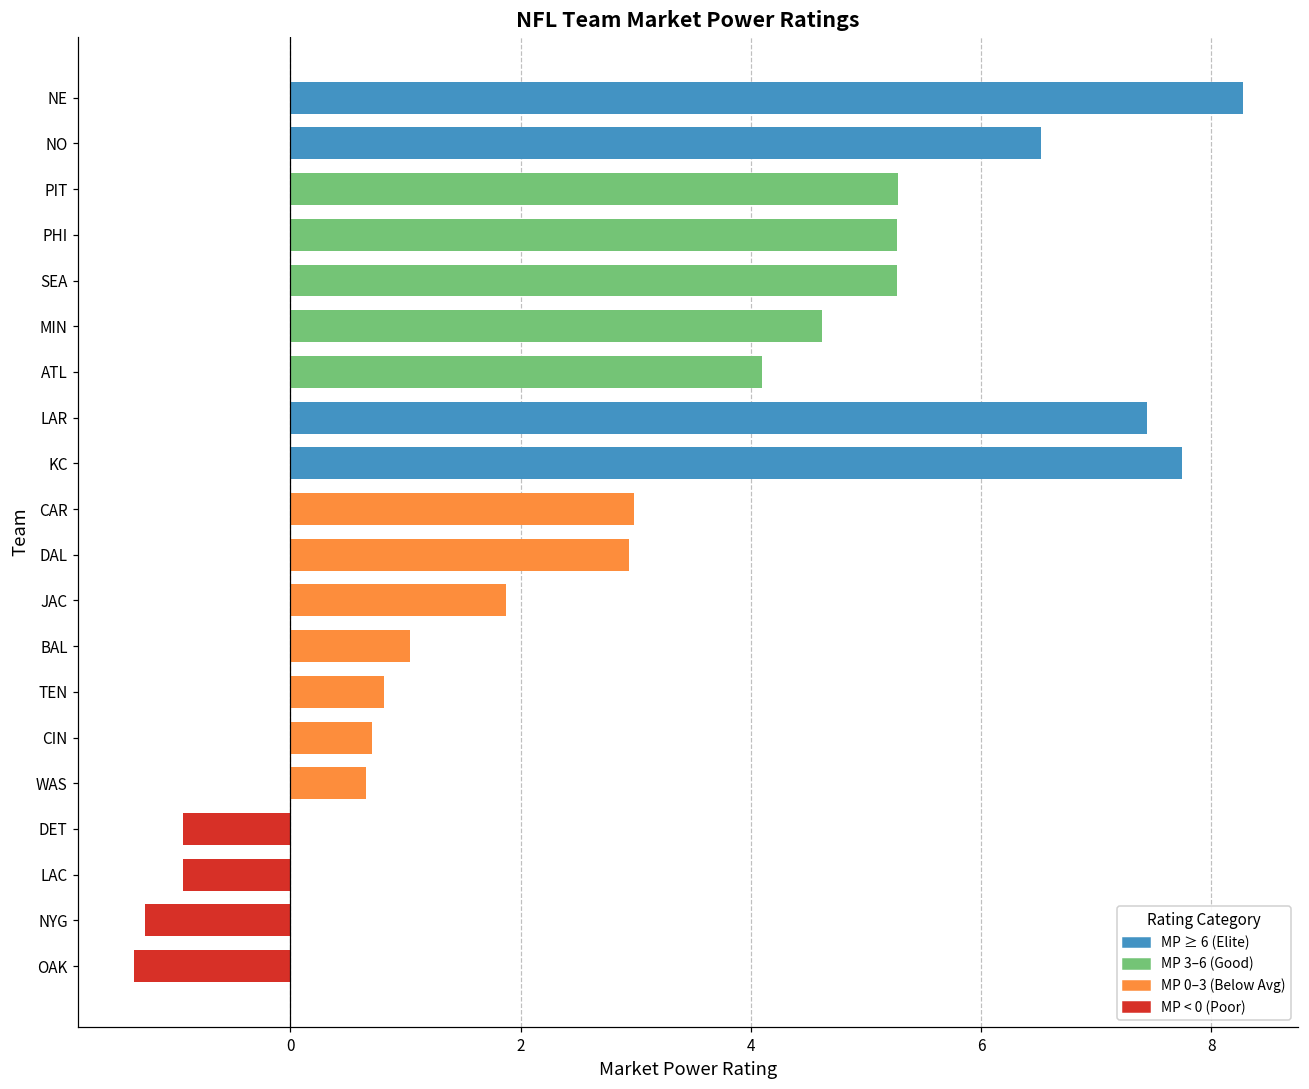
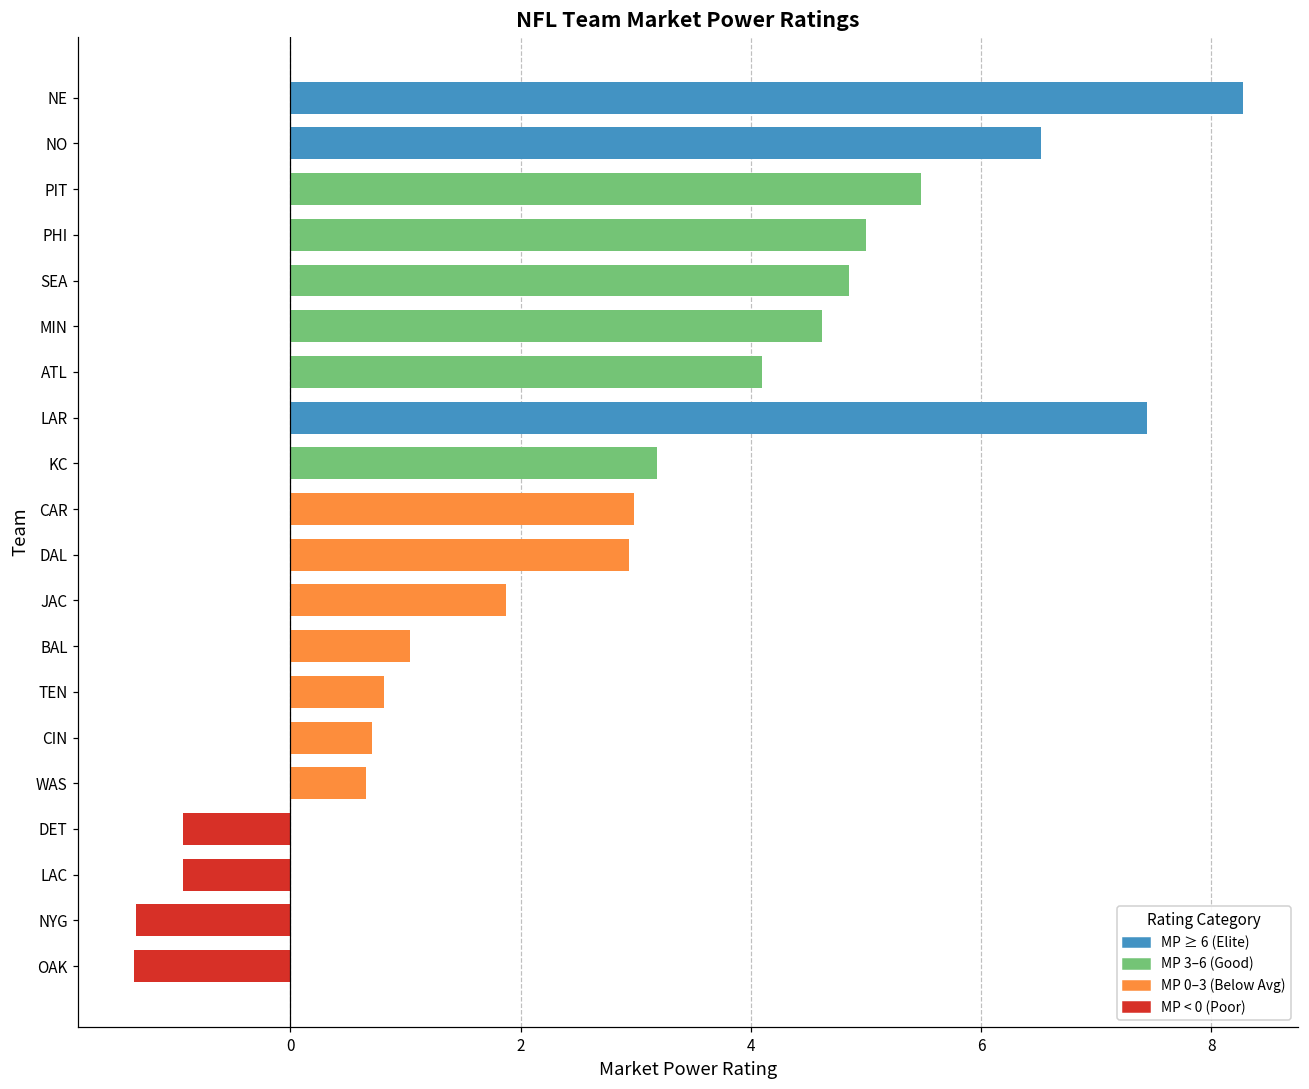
  {
    "NE": 8.27,
    "NO": 6.52,
-   "PIT": 5.28,
-   "PHI": 5.27,
-   "SEA": 5.27,
+   "PIT": 5.48,
+   "PHI": 5.00,
+   "SEA": 4.85,
    "MIN": 4.62,
    "ATL": 4.10,
    "LAR": 7.44,
-   "KC": 7.74,
+   "KC": 3.18,
    "CAR": 2.98,
    "DAL": 2.94,
    "JAC": 1.87,
    "BAL": 1.04,
    "TEN": 0.81,
    "CIN": 0.71,
    "WAS": 0.66,
    "DET": -0.93,
    "LAC": -0.93,
-   "NYG": -1.26,
+   "NYG": -1.34,
    "OAK": -1.36
  }
